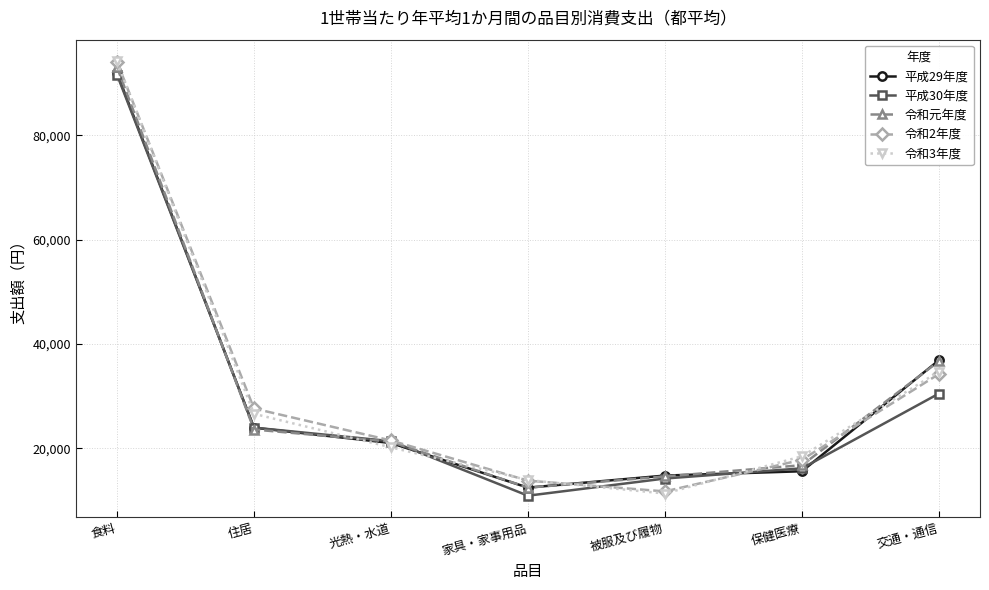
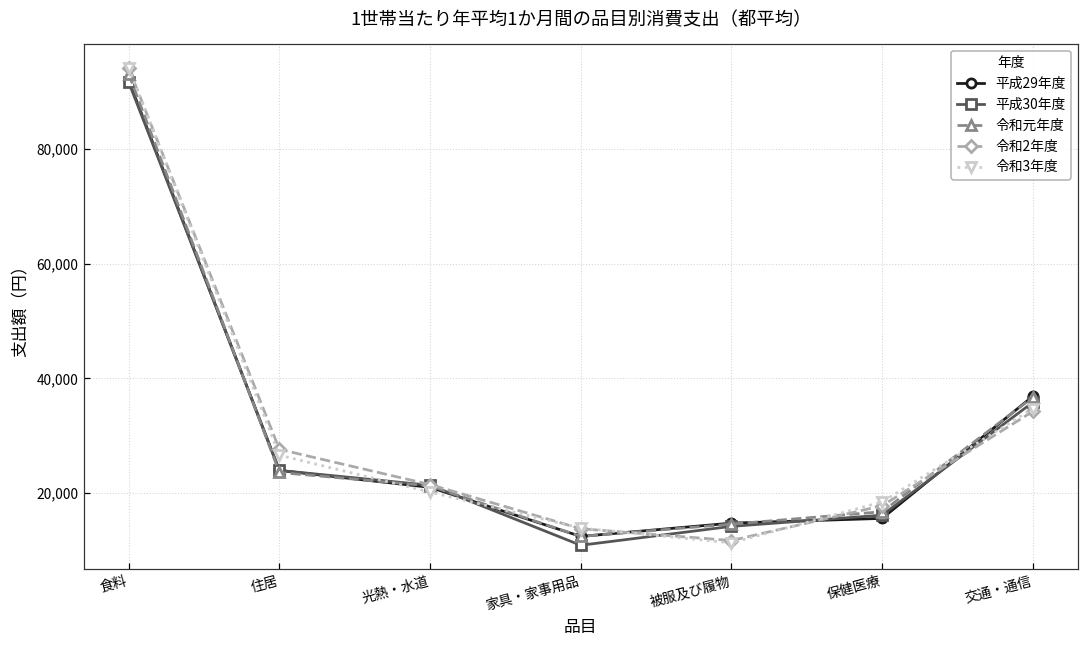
  {
    "平成29年度": {
      "保健医療": "16,000"
    },
    "平成30年度": {
      "家具・家事用品": "11,000",
      "保健医療": "16,000",
-     "交通・通信": "31,000"
+     "交通・通信": "36,000"
    }
  }
